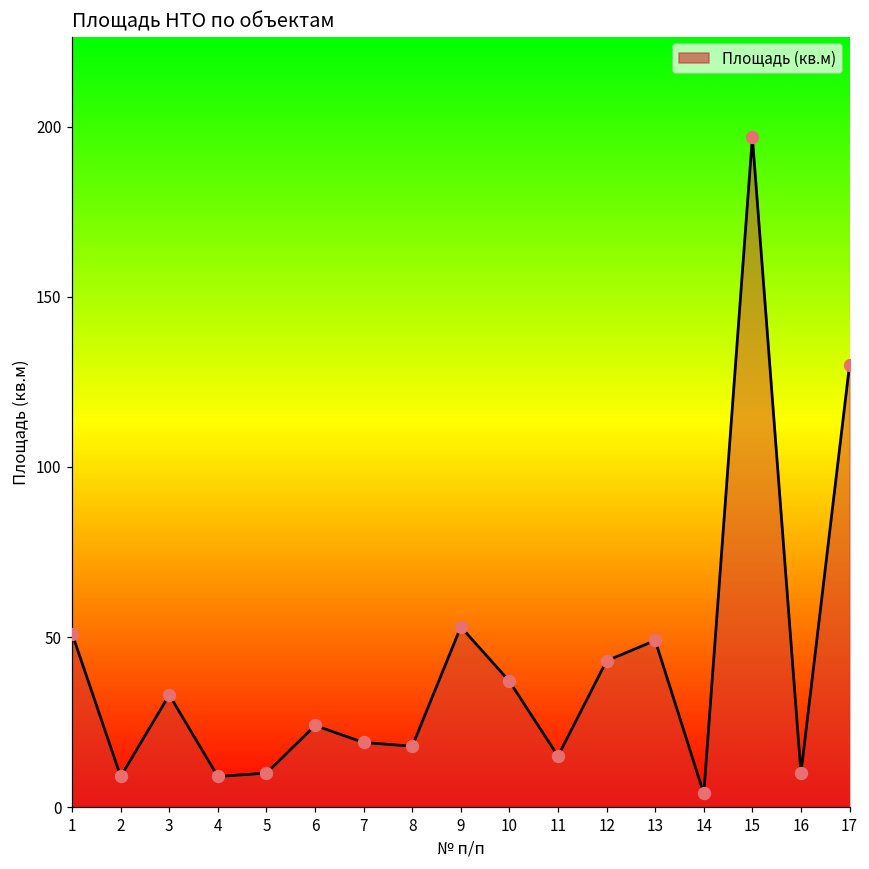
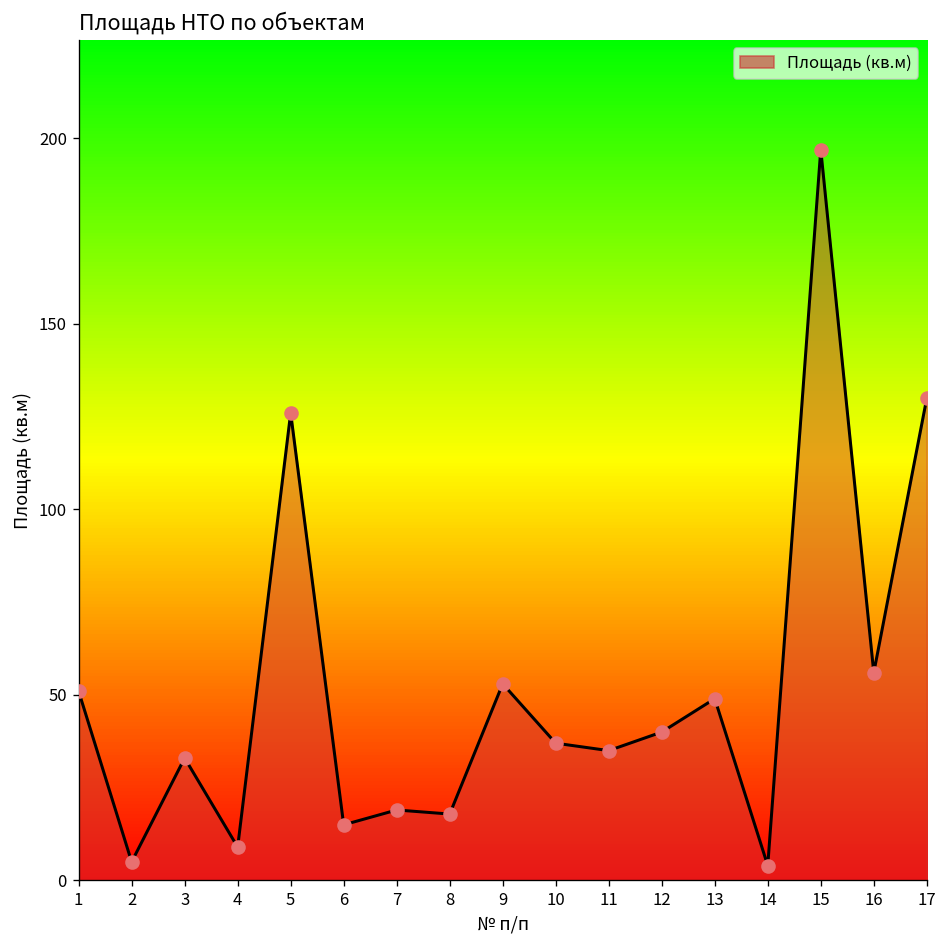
  {
    "1": 51,
-   "2": 9,
+   "2": 5,
    "3": 33,
    "4": 9,
-   "5": 10,
-   "6": 24,
+   "5": 126,
+   "6": 15,
    "7": 19,
    "8": 18,
    "9": 53,
    "10": 37,
-   "11": 15,
-   "12": 43,
+   "11": 35,
+   "12": 40,
    "13": 49,
    "14": 4,
    "15": 197,
-   "16": 10,
+   "16": 56,
    "17": 130
  }
